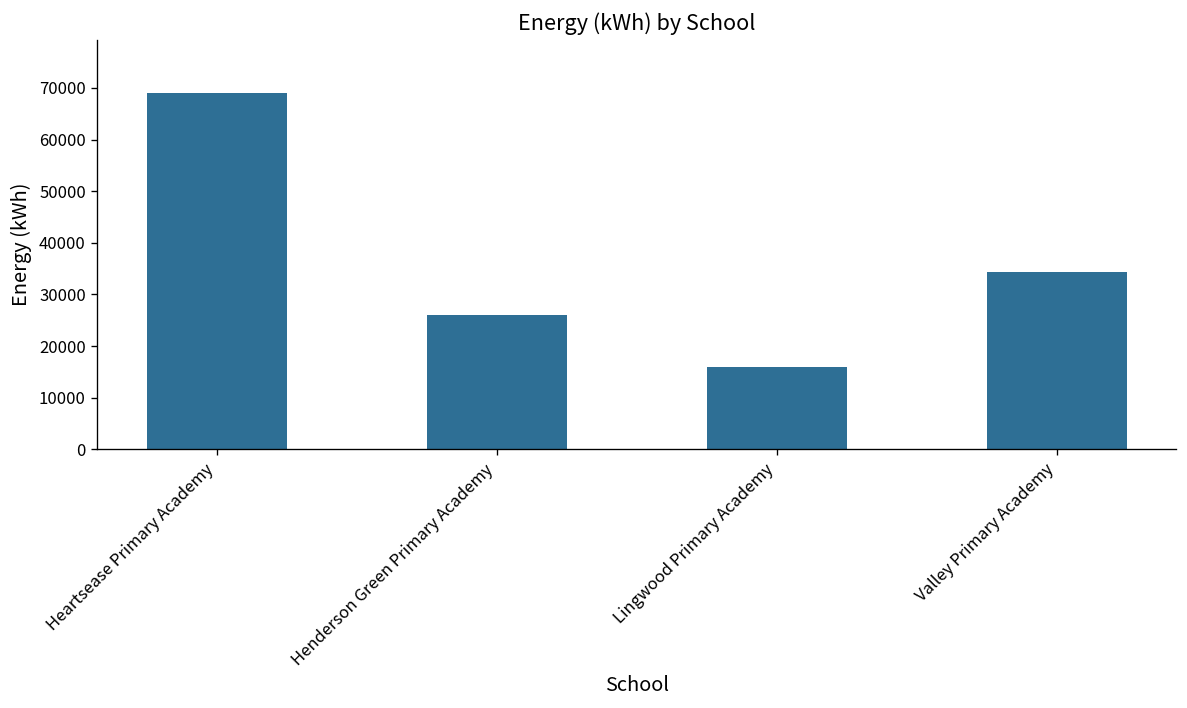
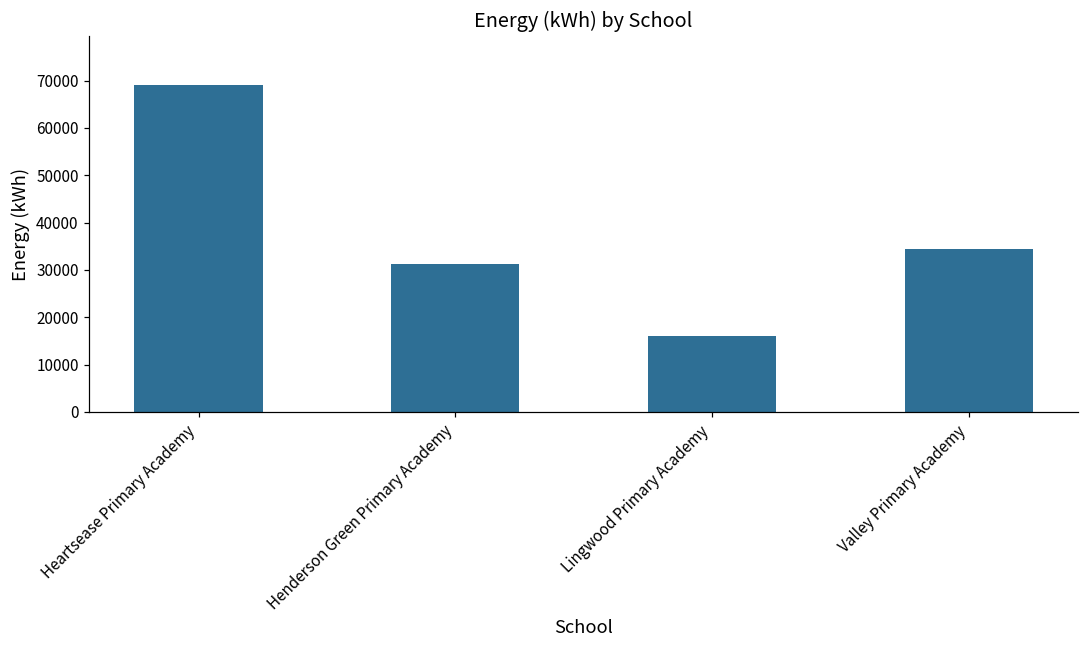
  {
    "Heartsease Primary Academy": 69000,
-   "Henderson Green Primary Academy": 26000,
+   "Henderson Green Primary Academy": 31000,
    "Lingwood Primary Academy": 16000,
    "Valley Primary Academy": 34000
  }
